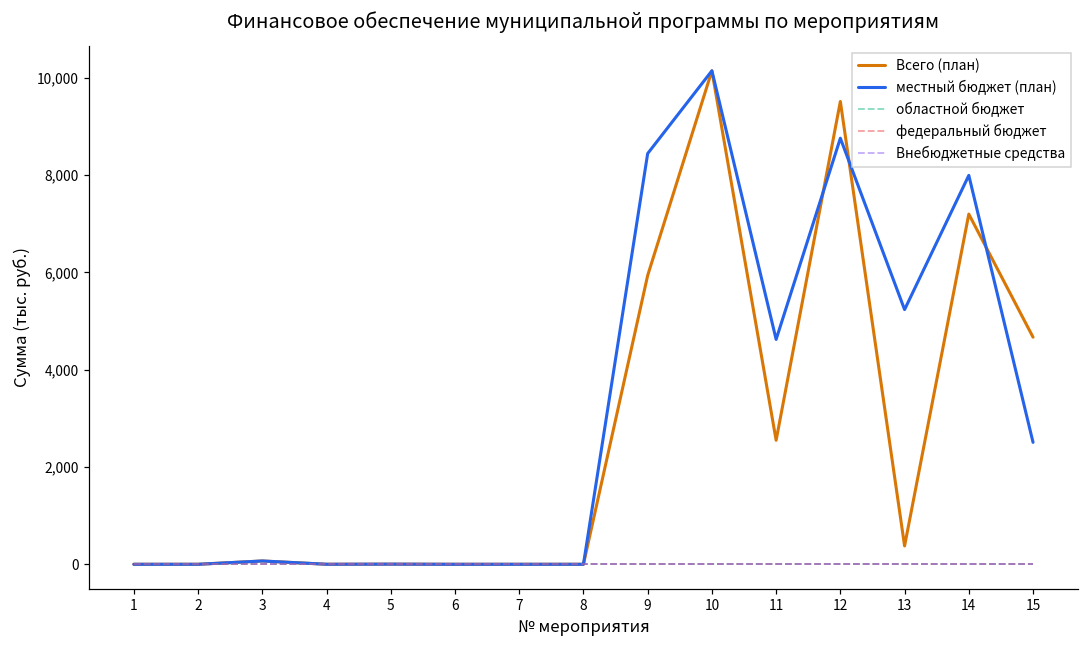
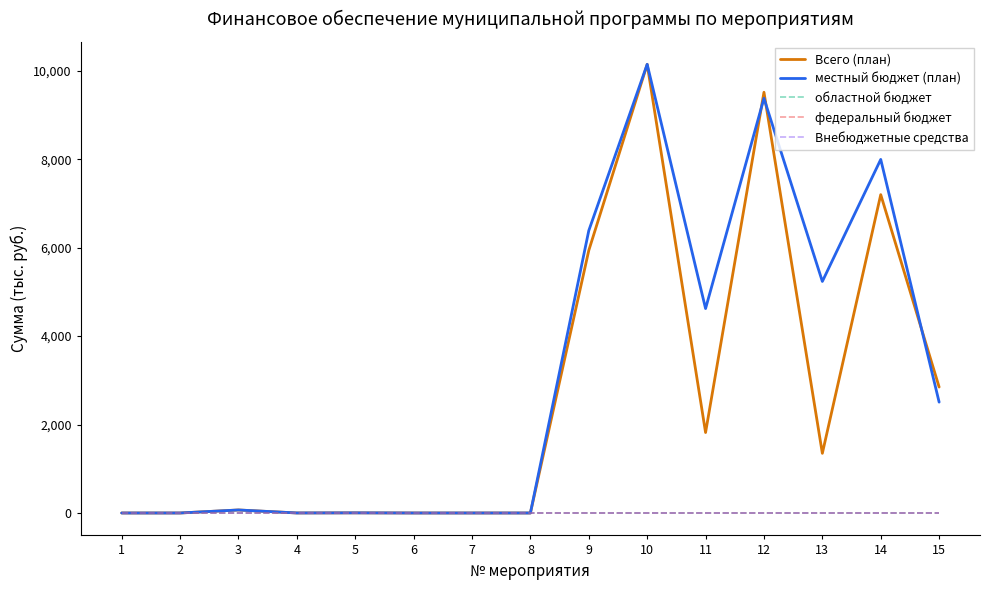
  {
    "Всего (план)": {
      "9": "5,900",
-     "11": "2,500",
+     "11": "1,800",
      "12": "9,500",
-     "13": "400",
+     "13": "1,300",
      "14": "7,200",
-     "15": "4,700"
+     "15": "2,800"
    },
    "местный бюджет (план)": {
-     "9": "8,400",
+     "9": "6,400",
      "11": "4,600",
-     "12": "8,800",
+     "12": "9,400",
      "13": "5,200",
      "14": "8,000",
      "15": "2,500"
    },
    "Внебюджетные средства": {
      "3": "0",
      "9": "0",
      "10": "0",
      "11": "0",
      "12": "0",
      "13": "0",
      "14": "0",
      "15": "0"
    }
  }
